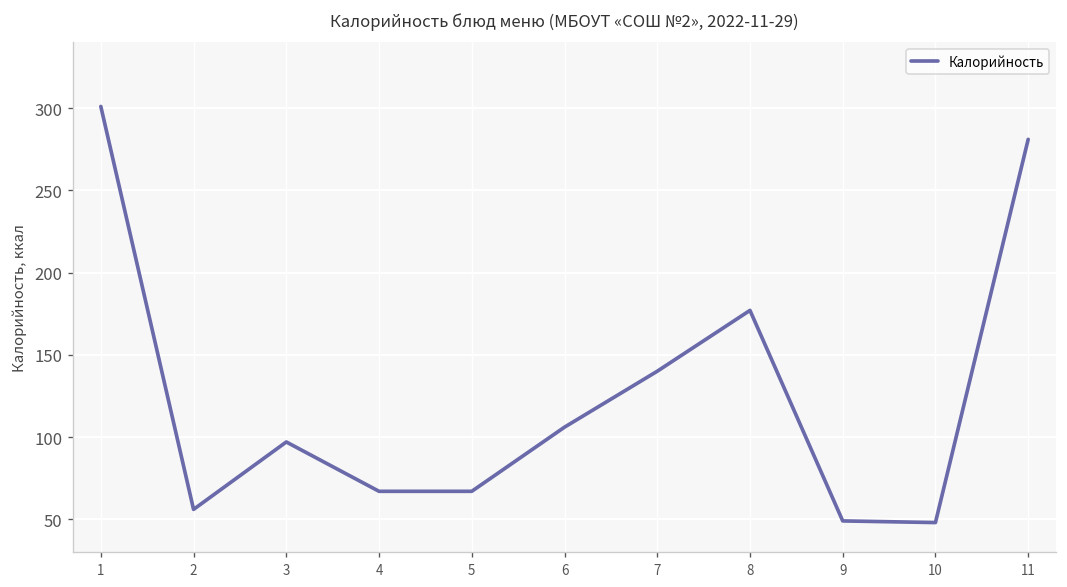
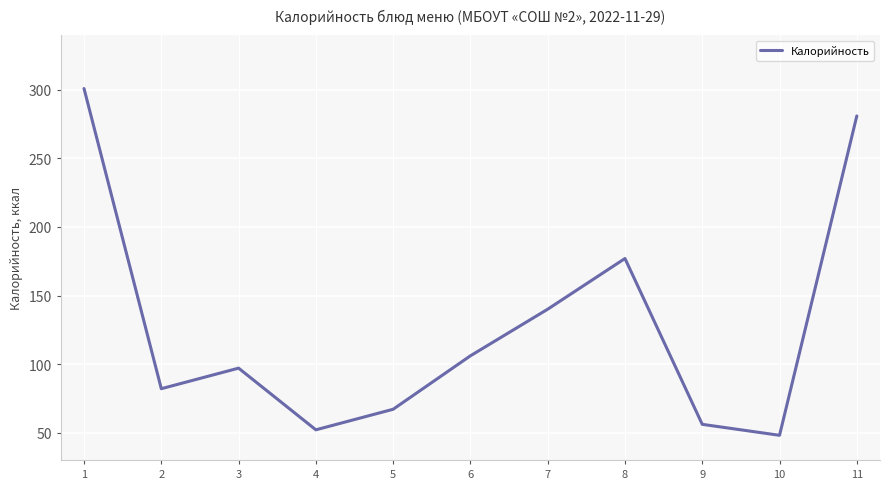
  {
    "1": 301,
-   "2": 56,
+   "2": 82,
    "3": 97,
-   "4": 67,
+   "4": 52,
    "5": 67,
    "6": 106,
    "7": 140,
    "8": 177,
-   "9": 49,
+   "9": 56,
    "10": 48,
    "11": 281
  }
